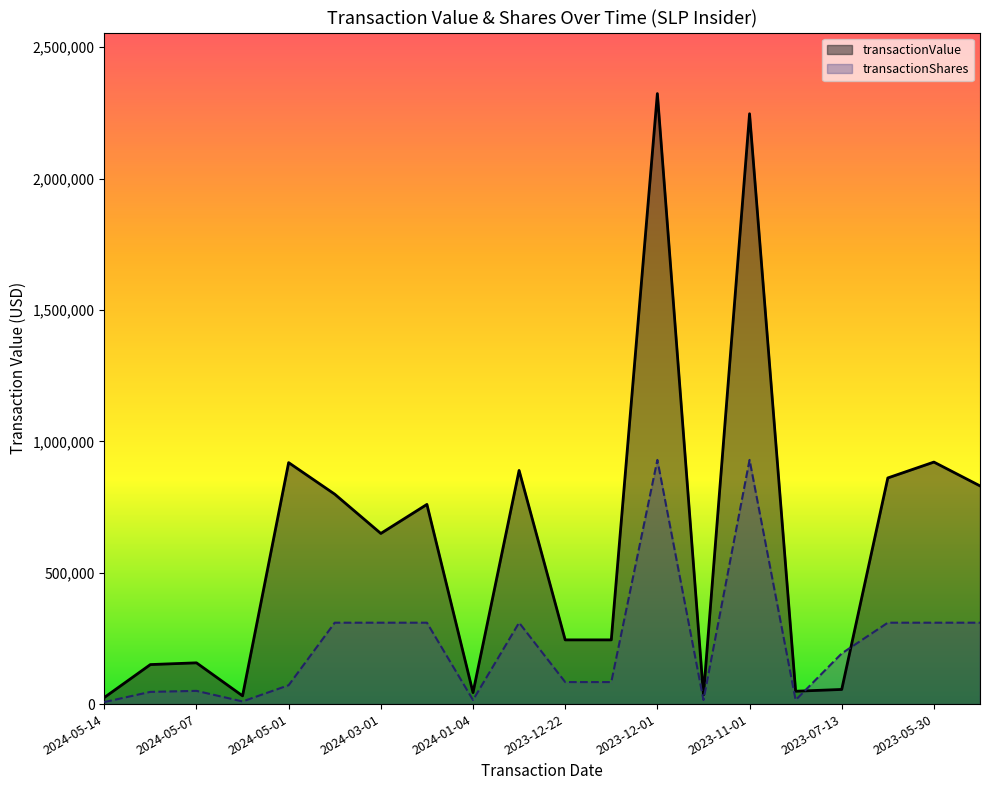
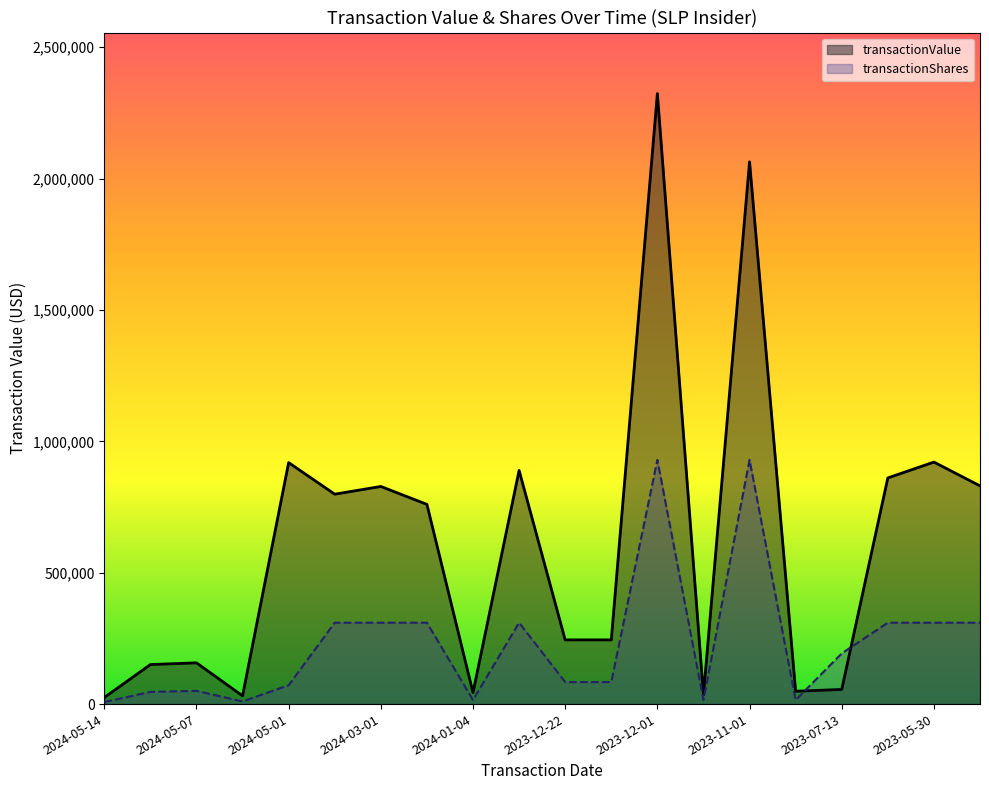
  {
    "transactionValue": {
      "2024-05-01": "920,000",
-     "2024-03-01": "650,000",
+     "2024-03-01": "830,000",
      "2024-01-04": "40,000",
      "2023-12-01": "2,320,000",
-     "2023-11-01": "2,250,000",
+     "2023-11-01": "2,060,000",
      "2023-07-13": "60,000",
      "2023-05-30": "920,000"
    },
    "transactionShares": {
      "2024-05-01": "70,000",
      "2024-03-01": "310,000",
      "2024-01-04": "20,000",
      "2023-12-01": "930,000",
      "2023-11-01": "930,000",
      "2023-07-13": "190,000",
      "2023-05-30": "310,000"
    }
  }
